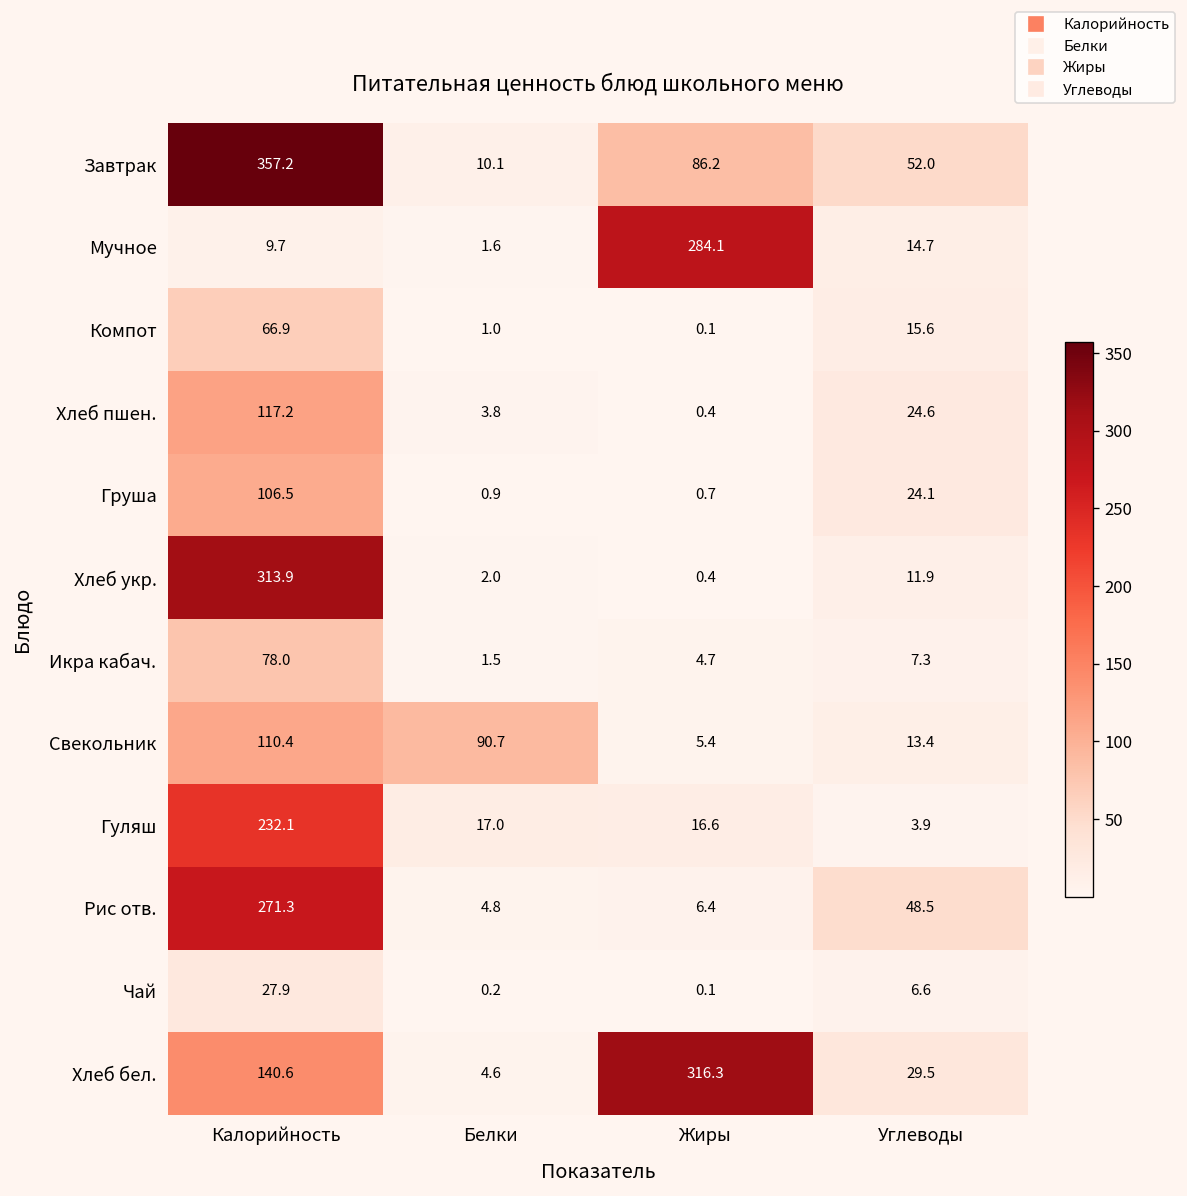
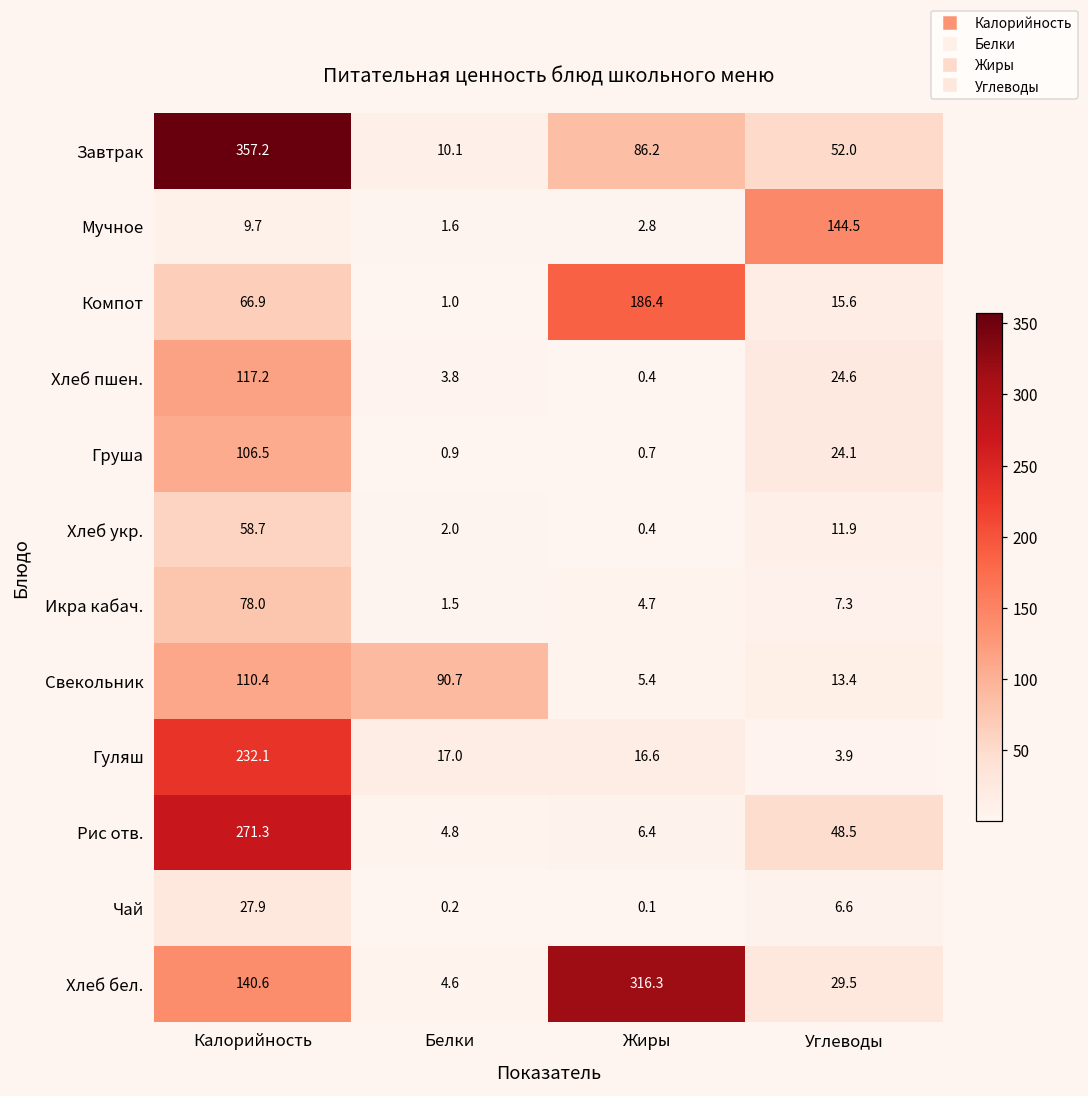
  {
    "Завтрак": {
      "Калорийность": 357.2,
      "Белки": 10.1,
      "Жиры": 86.2,
      "Углеводы": 52.0
    },
    "Мучное": {
      "Калорийность": 9.7,
      "Белки": 1.6,
-     "Жиры": 284.1,
-     "Углеводы": 14.7
+     "Жиры": 2.8,
+     "Углеводы": 144.5
    },
    "Компот": {
      "Калорийность": 66.9,
      "Белки": 1.0,
-     "Жиры": 0.1,
+     "Жиры": 186.4,
      "Углеводы": 15.6
    },
    "Хлеб пшен.": {
      "Калорийность": 117.2,
      "Белки": 3.8,
      "Жиры": 0.4,
      "Углеводы": 24.6
    },
    "Груша": {
      "Калорийность": 106.5,
      "Белки": 0.9,
      "Жиры": 0.7,
      "Углеводы": 24.1
    },
    "Хлеб укр.": {
-     "Калорийность": 313.9,
+     "Калорийность": 58.7,
      "Белки": 2.0,
      "Жиры": 0.4,
      "Углеводы": 11.9
    },
    "Икра кабач.": {
      "Калорийность": 78.0,
      "Белки": 1.5,
      "Жиры": 4.7,
      "Углеводы": 7.3
    },
    "Свекольник": {
      "Калорийность": 110.4,
      "Белки": 90.7,
      "Жиры": 5.4,
      "Углеводы": 13.4
    },
    "Гуляш": {
      "Калорийность": 232.1,
      "Белки": 17.0,
      "Жиры": 16.6,
      "Углеводы": 3.9
    },
    "Рис отв.": {
      "Калорийность": 271.3,
      "Белки": 4.8,
      "Жиры": 6.4,
      "Углеводы": 48.5
    },
    "Чай": {
      "Калорийность": 27.9,
      "Белки": 0.2,
      "Жиры": 0.1,
      "Углеводы": 6.6
    },
    "Хлеб бел.": {
      "Калорийность": 140.6,
      "Белки": 4.6,
      "Жиры": 316.3,
      "Углеводы": 29.5
    }
  }
